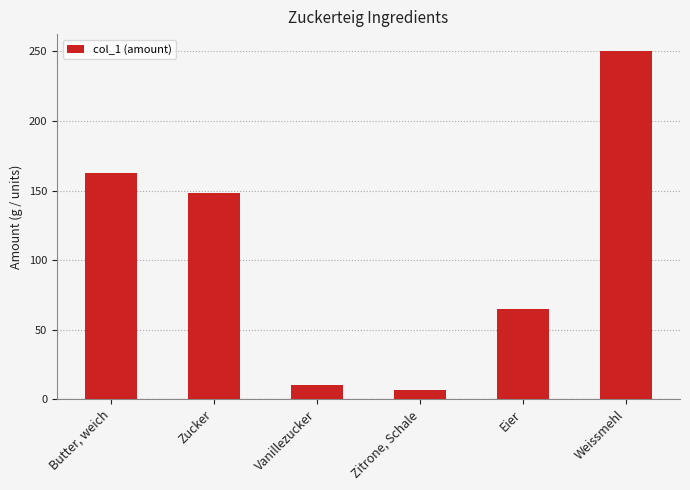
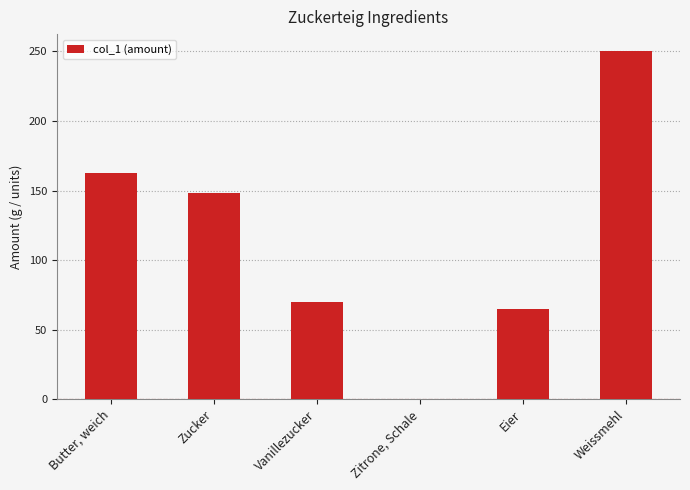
  {
    "Butter, weich": 163,
    "Zucker": 148,
-   "Vanillezucker": 10,
-   "Zitrone, Schale": 7,
+   "Vanillezucker": 70,
+   "Zitrone, Schale": 1,
    "Eier": 65,
    "Weissmehl": 250
  }
